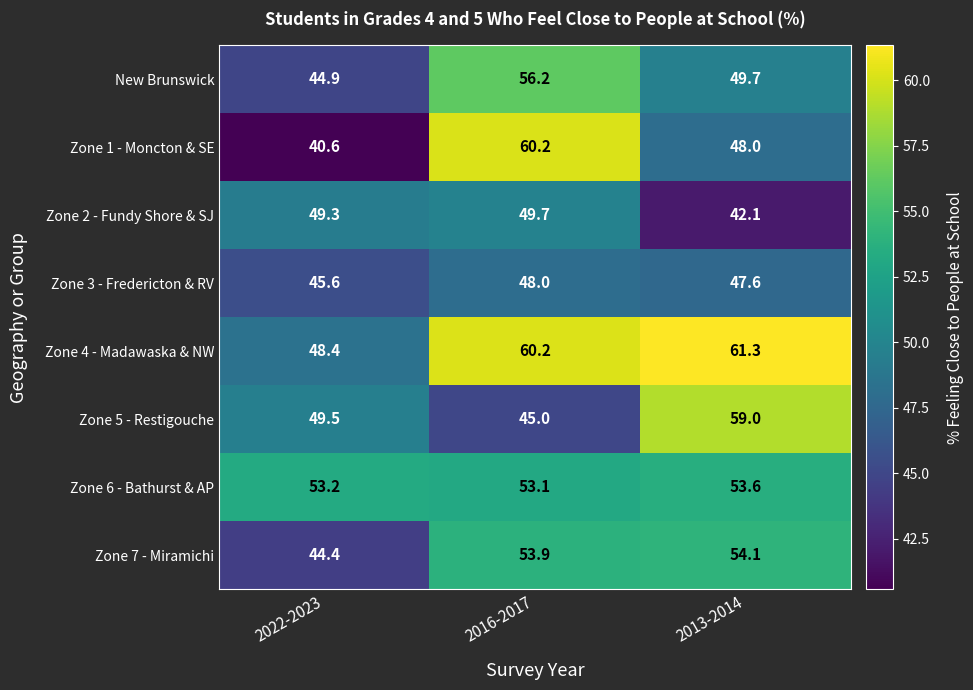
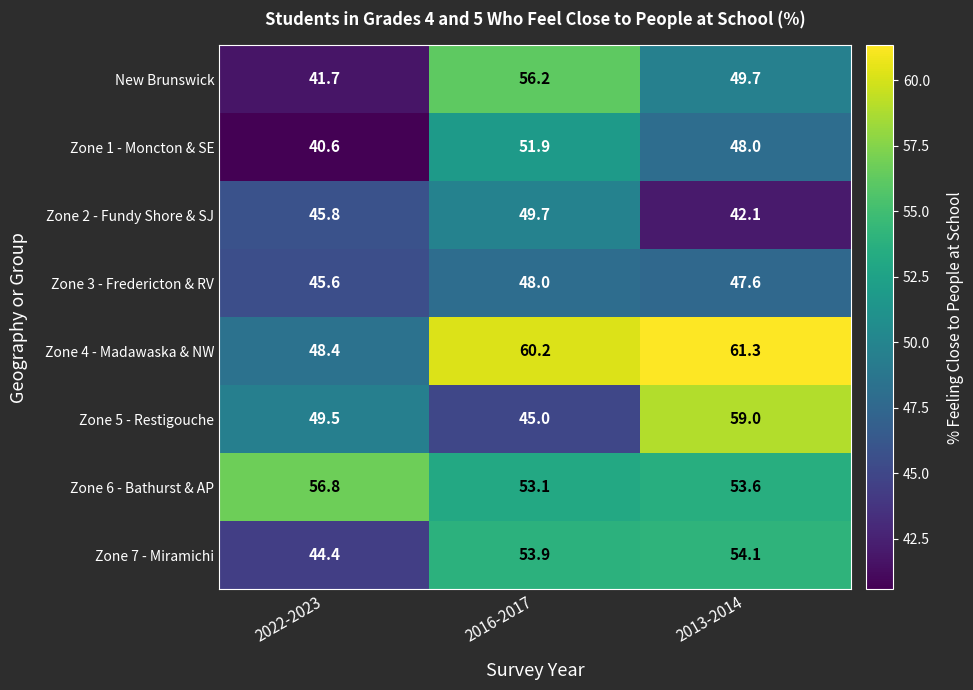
  {
    "New Brunswick": {
-     "2022-2023": 44.9,
+     "2022-2023": 41.7,
      "2016-2017": 56.2,
      "2013-2014": 49.7
    },
    "Zone 1 - Moncton & SE": {
      "2022-2023": 40.6,
-     "2016-2017": 60.2,
+     "2016-2017": 51.9,
      "2013-2014": 48.0
    },
    "Zone 2 - Fundy Shore & SJ": {
-     "2022-2023": 49.3,
+     "2022-2023": 45.8,
      "2016-2017": 49.7,
      "2013-2014": 42.1
    },
    "Zone 3 - Fredericton & RV": {
      "2022-2023": 45.6,
      "2016-2017": 48.0,
      "2013-2014": 47.6
    },
    "Zone 4 - Madawaska & NW": {
      "2022-2023": 48.4,
      "2016-2017": 60.2,
      "2013-2014": 61.3
    },
    "Zone 5 - Restigouche": {
      "2022-2023": 49.5,
      "2016-2017": 45.0,
      "2013-2014": 59.0
    },
    "Zone 6 - Bathurst & AP": {
-     "2022-2023": 53.2,
+     "2022-2023": 56.8,
      "2016-2017": 53.1,
      "2013-2014": 53.6
    },
    "Zone 7 - Miramichi": {
      "2022-2023": 44.4,
      "2016-2017": 53.9,
      "2013-2014": 54.1
    }
  }
